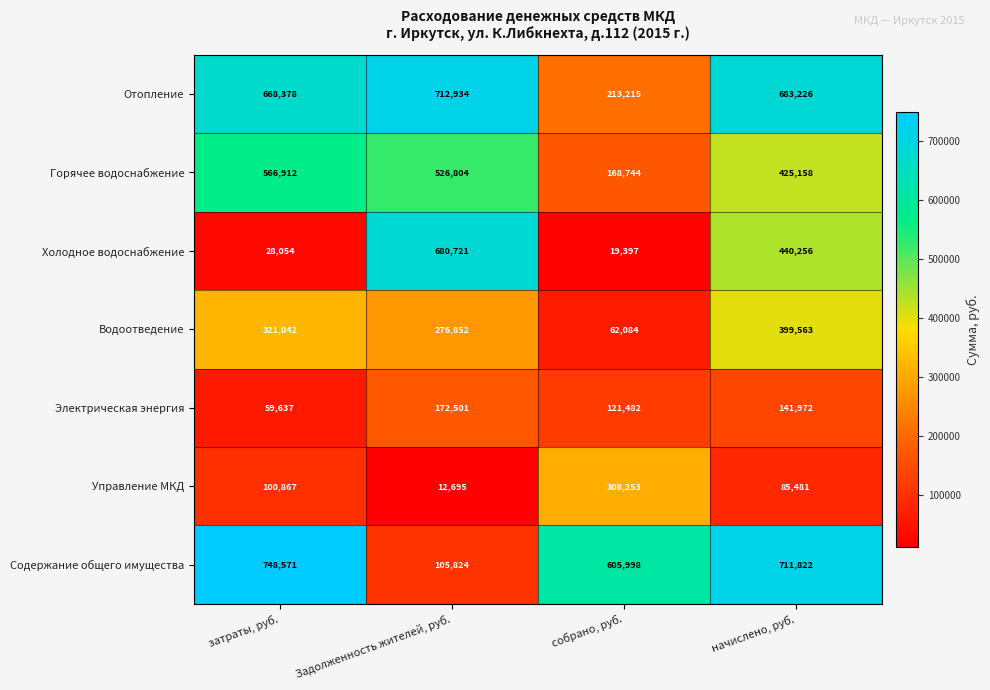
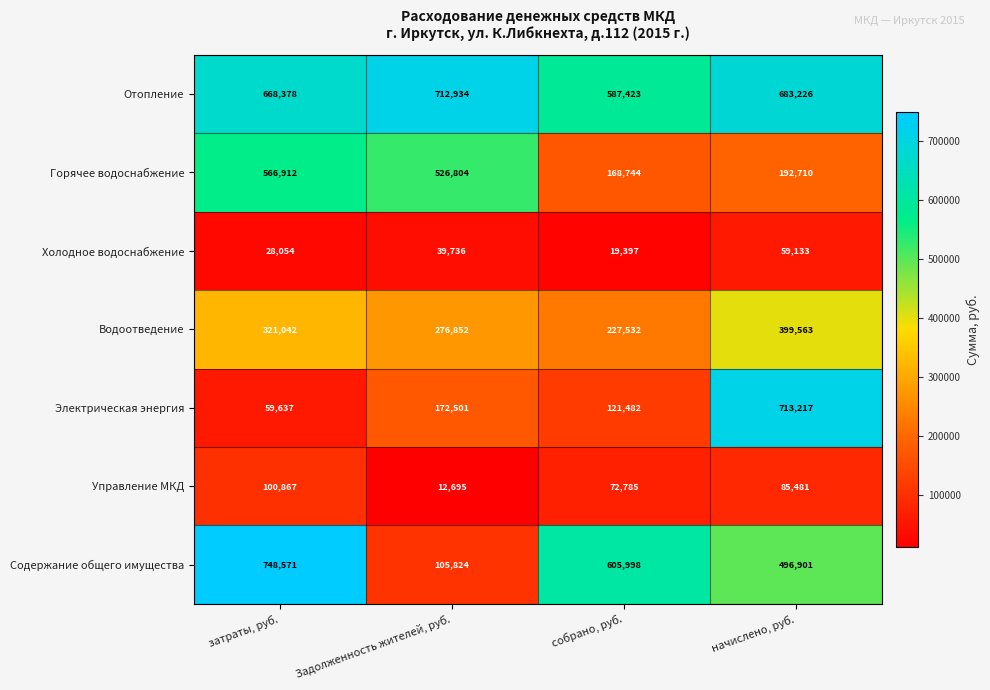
  {
    "Отопление": {
      "затраты, руб.": "668,378",
      "Задолженность жителей, руб.": "712,934",
-     "собрано, руб.": "213,215",
+     "собрано, руб.": "587,423",
      "начислено, руб.": "683,226"
    },
    "Горячее водоснабжение": {
      "затраты, руб.": "566,912",
      "Задолженность жителей, руб.": "526,804",
      "собрано, руб.": "168,744",
-     "начислено, руб.": "425,158"
+     "начислено, руб.": "192,710"
    },
    "Холодное водоснабжение": {
      "затраты, руб.": "28,054",
-     "Задолженность жителей, руб.": "680,721",
+     "Задолженность жителей, руб.": "39,736",
      "собрано, руб.": "19,397",
-     "начислено, руб.": "440,256"
+     "начислено, руб.": "59,133"
    },
    "Водоотведение": {
      "затраты, руб.": "321,042",
      "Задолженность жителей, руб.": "276,852",
-     "собрано, руб.": "62,084",
+     "собрано, руб.": "227,532",
      "начислено, руб.": "399,563"
    },
    "Электрическая энергия": {
      "затраты, руб.": "59,637",
      "Задолженность жителей, руб.": "172,501",
      "собрано, руб.": "121,482",
-     "начислено, руб.": "141,972"
+     "начислено, руб.": "713,217"
    },
    "Управление МКД": {
      "затраты, руб.": "100,867",
      "Задолженность жителей, руб.": "12,695",
-     "собрано, руб.": "308,253",
+     "собрано, руб.": "72,785",
      "начислено, руб.": "85,481"
    },
    "Содержание общего имущества": {
      "затраты, руб.": "748,571",
      "Задолженность жителей, руб.": "105,824",
      "собрано, руб.": "605,998",
-     "начислено, руб.": "711,822"
+     "начислено, руб.": "496,901"
    }
  }
